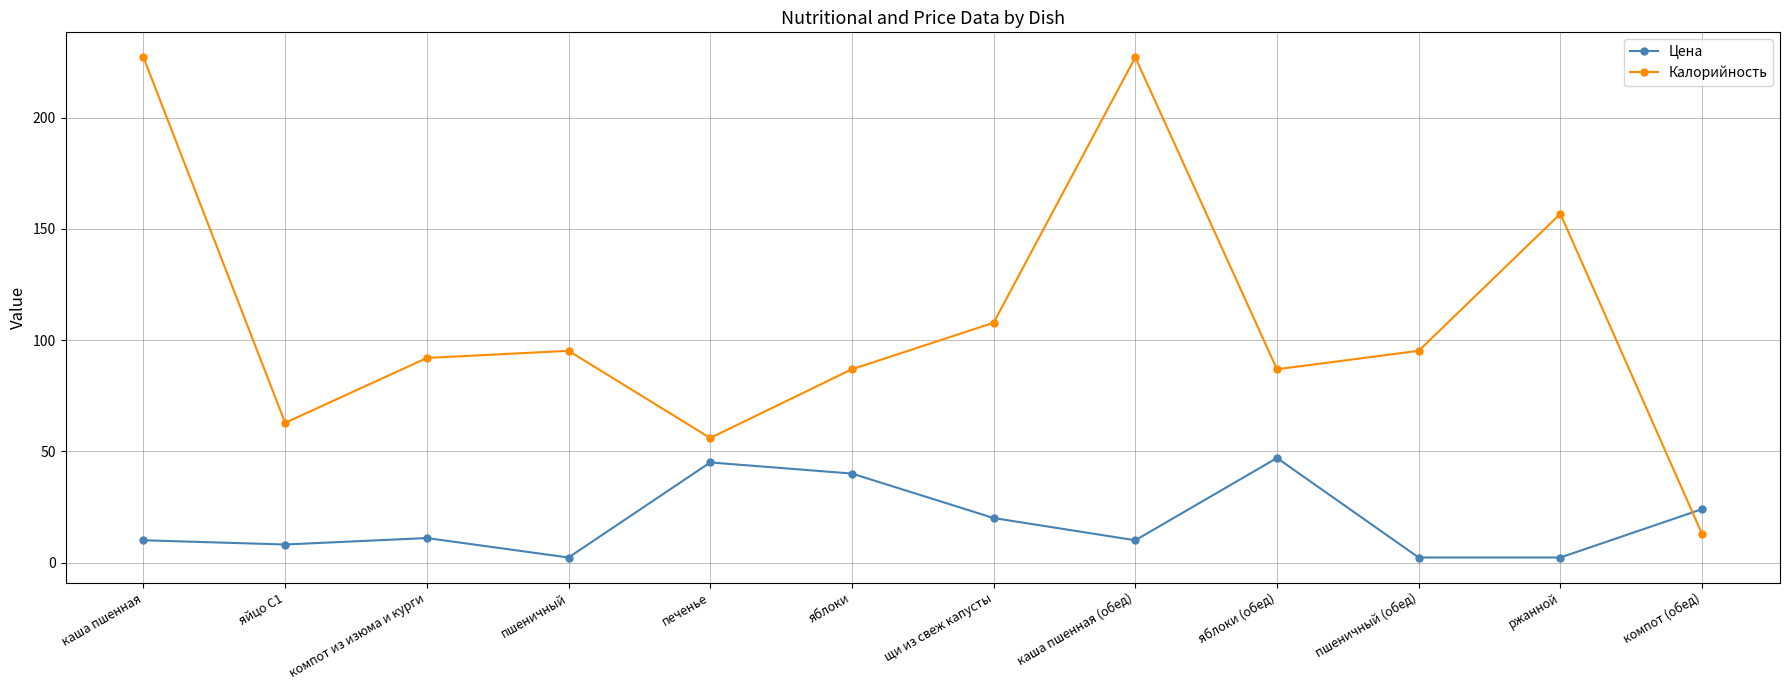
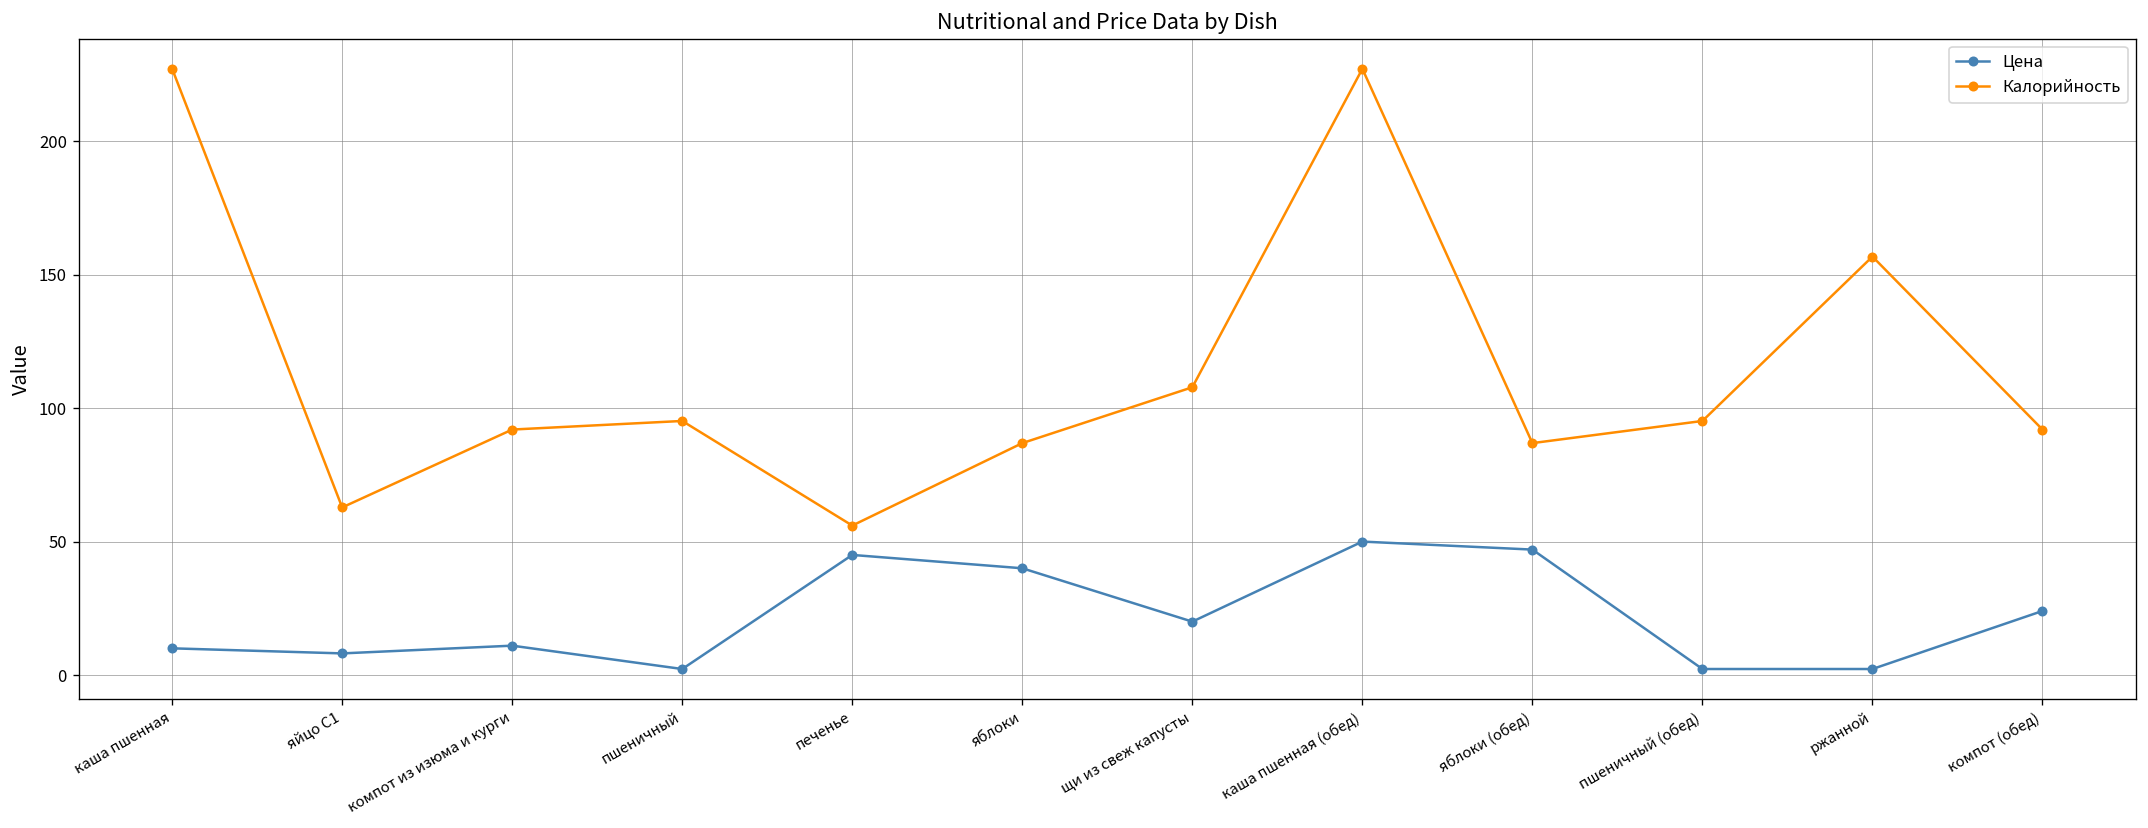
  {
    "Цена": {
      "каша пшенная": 10,
      "яйцо С1": 8,
      "компот из изюма и курги": 11,
      "пшеничный": 2,
      "печенье": 45,
      "яблоки": 40,
      "щи из свеж капусты": 20,
-     "каша пшенная (обед)": 10,
+     "каша пшенная (обед)": 50,
      "яблоки (обед)": 47,
      "пшеничный (обед)": 2,
      "ржанной": 2,
      "компот (обед)": 24
    },
    "Калорийность": {
      "каша пшенная": 227,
      "яйцо С1": 63,
      "компот из изюма и курги": 92,
      "пшеничный": 95,
      "печенье": 56,
      "яблоки": 87,
      "щи из свеж капусты": 108,
      "каша пшенная (обед)": 227,
      "яблоки (обед)": 87,
      "пшеничный (обед)": 95,
      "ржанной": 157,
-     "компот (обед)": 13
+     "компот (обед)": 92
    }
  }
